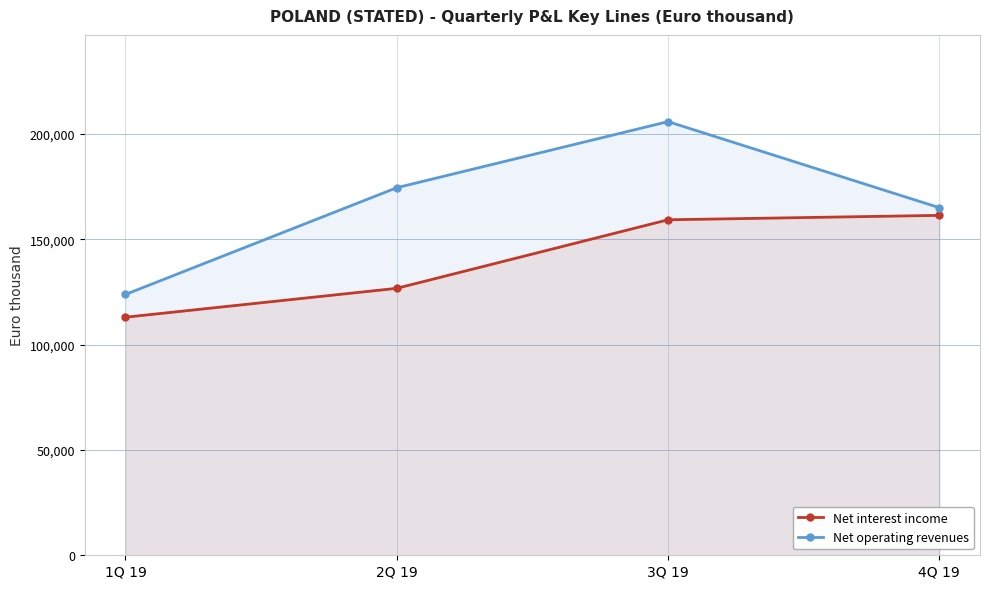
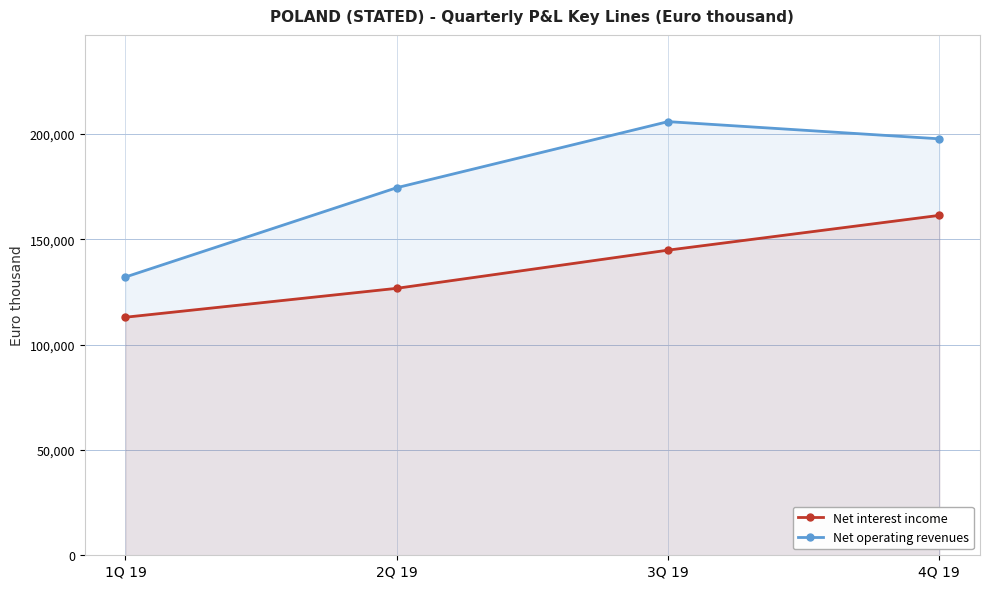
  {
    "Net interest income": {
      "1Q 19": "113,000",
      "2Q 19": "127,000",
-     "3Q 19": "159,000",
+     "3Q 19": "145,000",
      "4Q 19": "161,000"
    },
    "Net operating revenues": {
-     "1Q 19": "124,000",
+     "1Q 19": "132,000",
      "2Q 19": "174,000",
      "3Q 19": "206,000",
-     "4Q 19": "165,000"
+     "4Q 19": "198,000"
    }
  }
